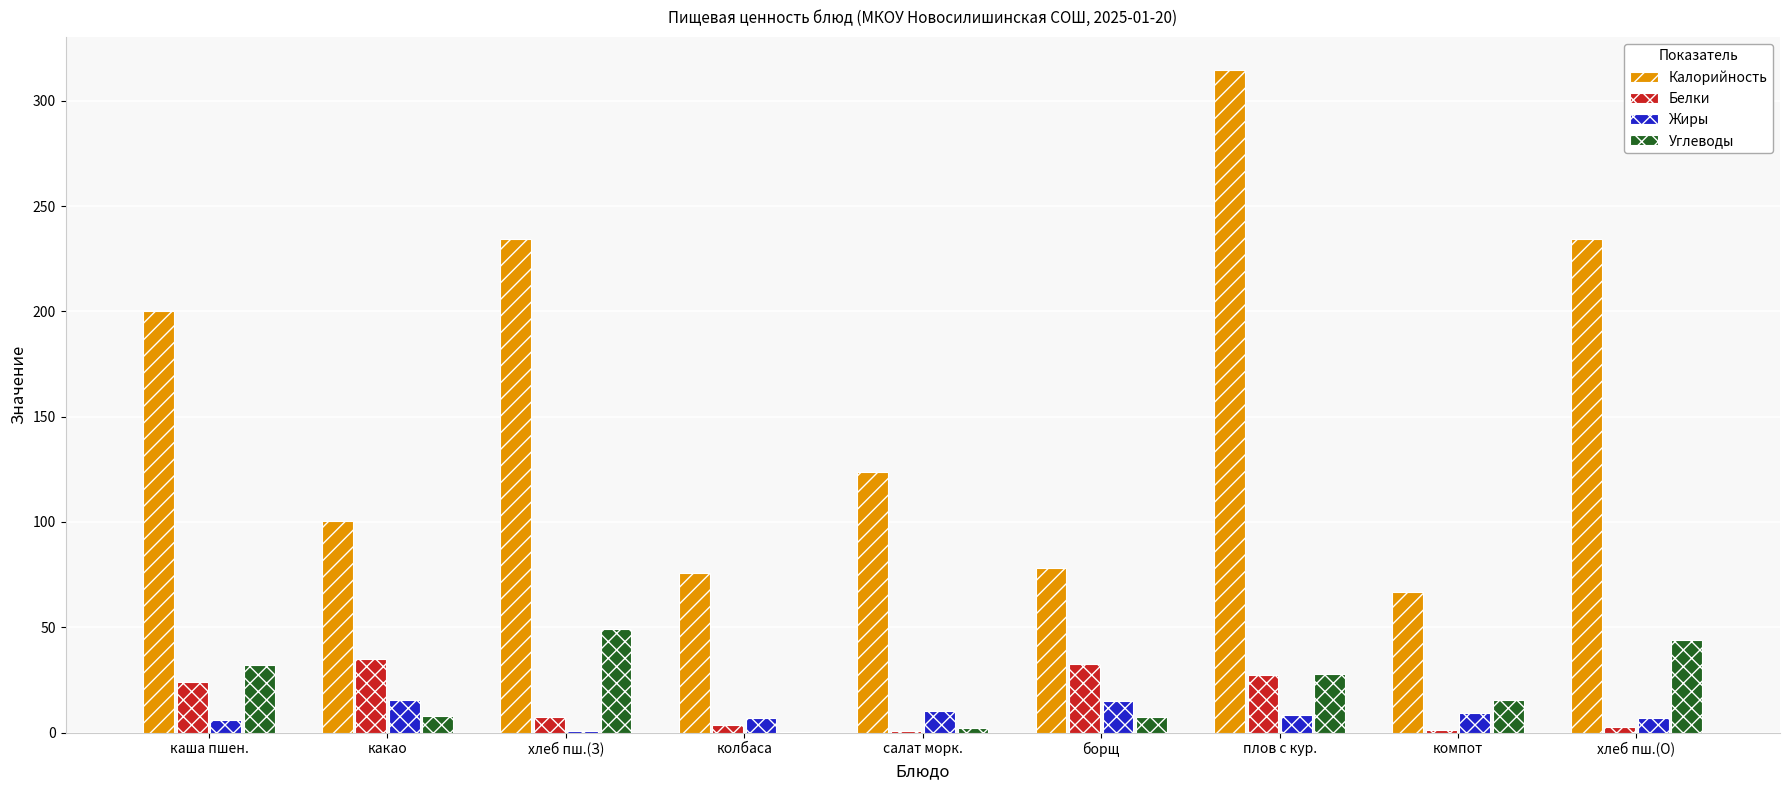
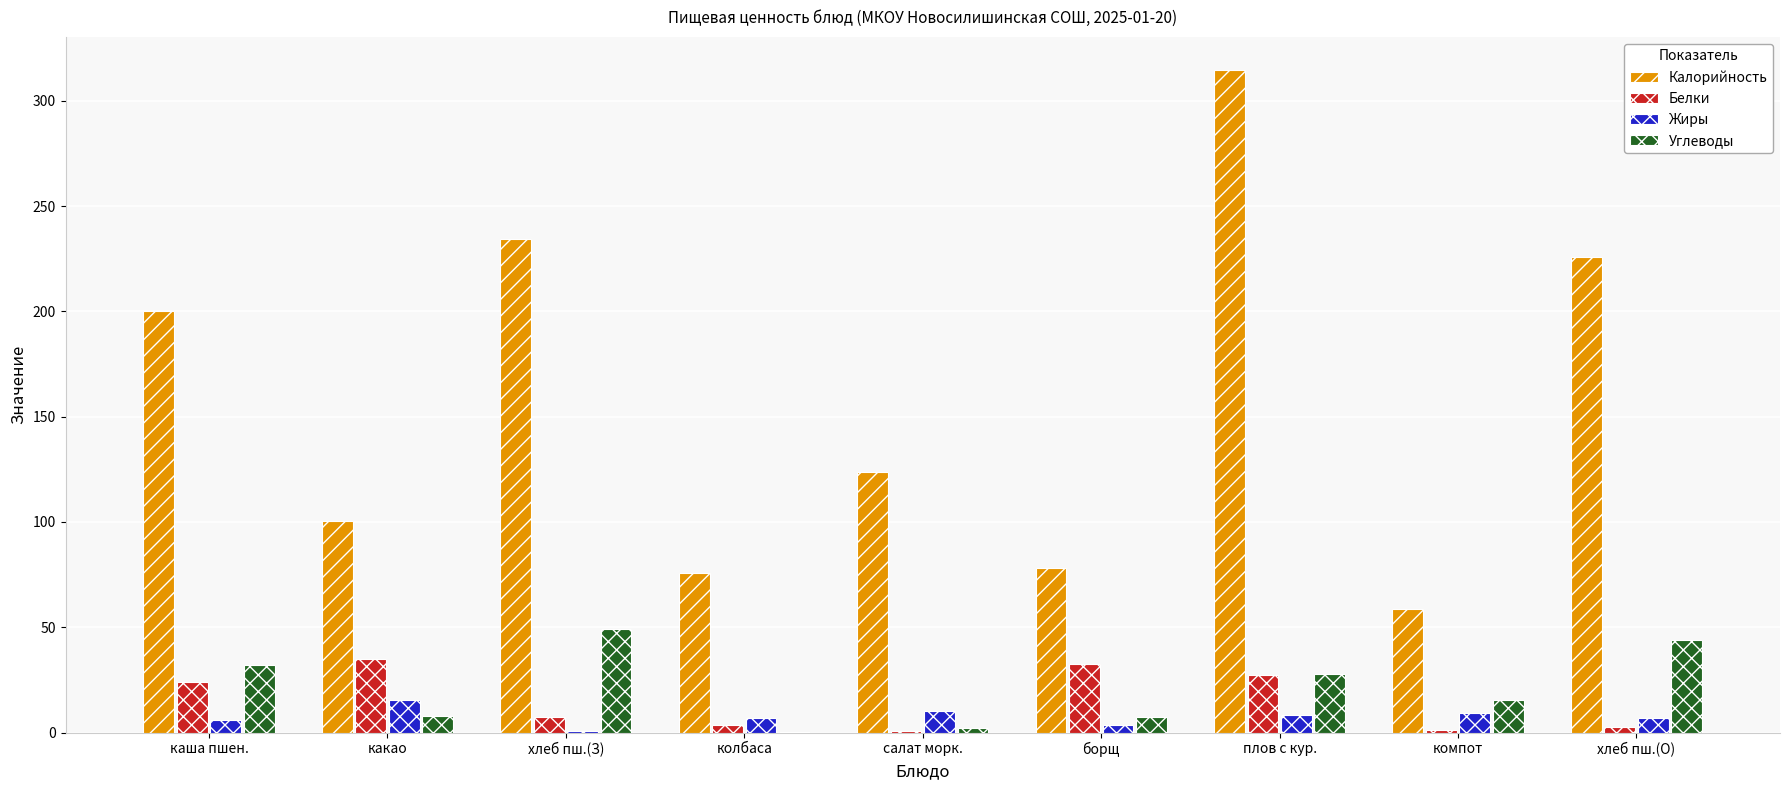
  {
    "Калорийность": {
      "каша пшен.": 200,
      "какао": 100,
      "хлеб пш.(З)": 234,
      "колбаса": 76,
      "салат морк.": 124,
      "борщ": 78,
      "плов с кур.": 315,
-     "компот": 67,
-     "хлеб пш.(О)": 234
+     "компот": 59,
+     "хлеб пш.(О)": 226
    },
    "Белки": {
      "каша пшен.": 24,
      "какао": 35,
      "хлеб пш.(З)": 8,
      "колбаса": 4,
      "борщ": 33,
      "плов с кур.": 27,
      "хлеб пш.(О)": 3
    },
    "Жиры": {
      "каша пшен.": 6,
      "какао": 16,
      "колбаса": 7,
      "салат морк.": 10,
-     "борщ": 15,
+     "борщ": 4,
      "плов с кур.": 8,
      "компот": 9,
      "хлеб пш.(О)": 7
    },
    "Углеводы": {
      "каша пшен.": 32,
      "какао": 8,
      "хлеб пш.(З)": 49,
      "салат морк.": 2,
      "борщ": 8,
      "плов с кур.": 28,
      "компот": 16,
      "хлеб пш.(О)": 44
    }
  }
